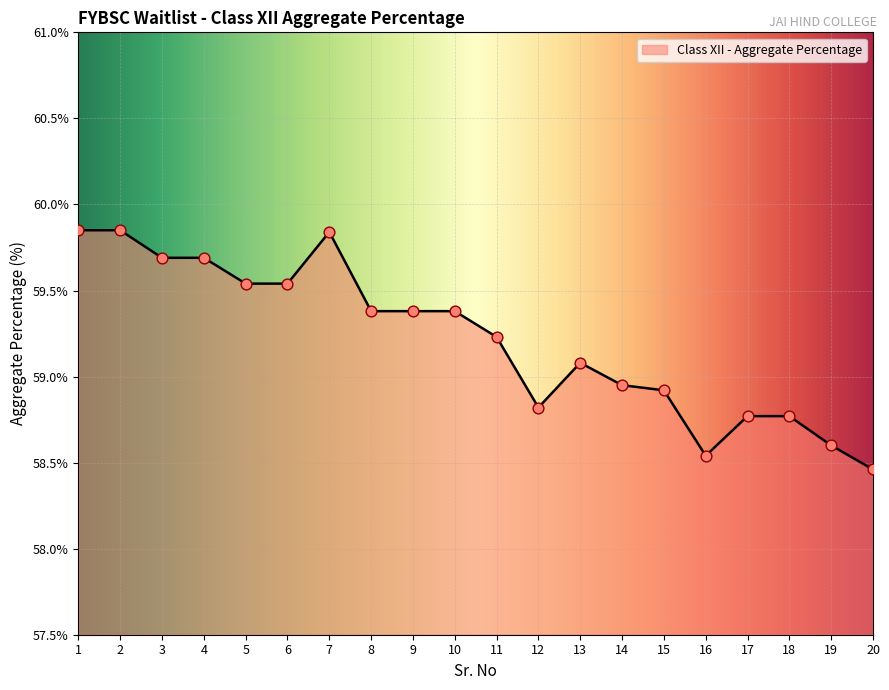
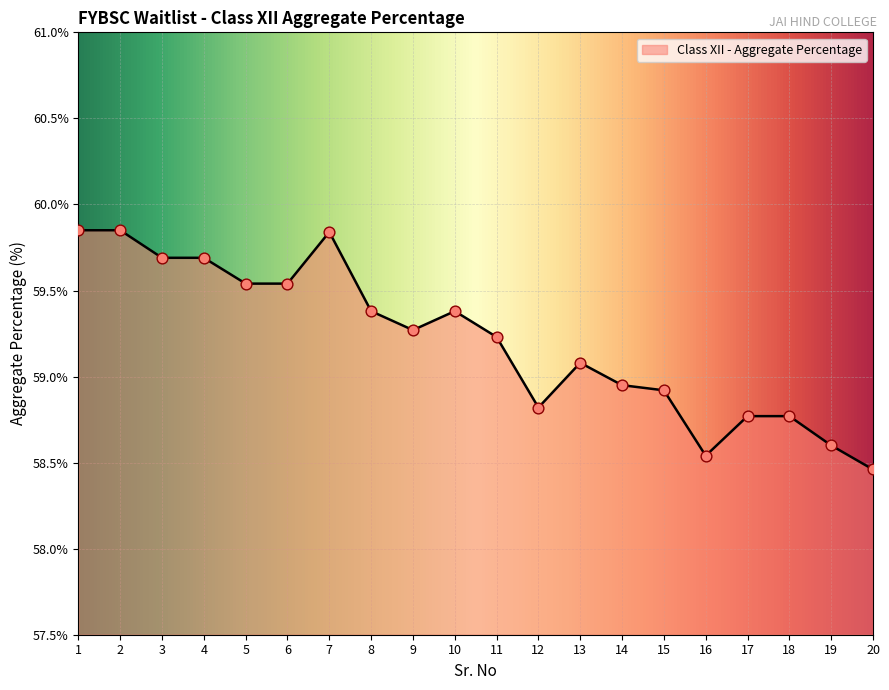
  {
    "1": "59.85%",
    "2": "59.85%",
    "3": "59.69%",
    "4": "59.69%",
    "5": "59.54%",
    "6": "59.54%",
    "7": "59.84%",
    "8": "59.38%",
-   "9": "59.38%",
+   "9": "59.27%",
    "10": "59.38%",
    "11": "59.23%",
    "12": "58.82%",
    "13": "59.08%",
    "14": "58.95%",
    "15": "58.92%",
    "16": "58.54%",
    "17": "58.77%",
    "18": "58.77%",
    "19": "58.60%",
    "20": "58.46%"
  }
